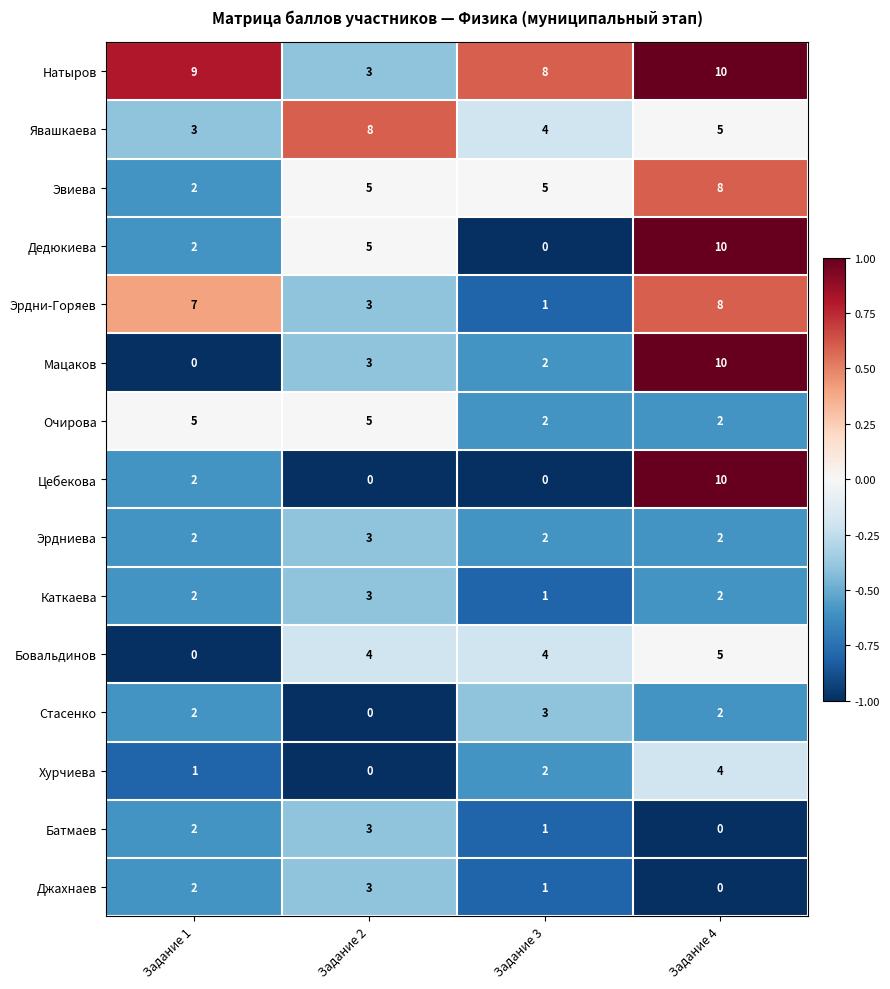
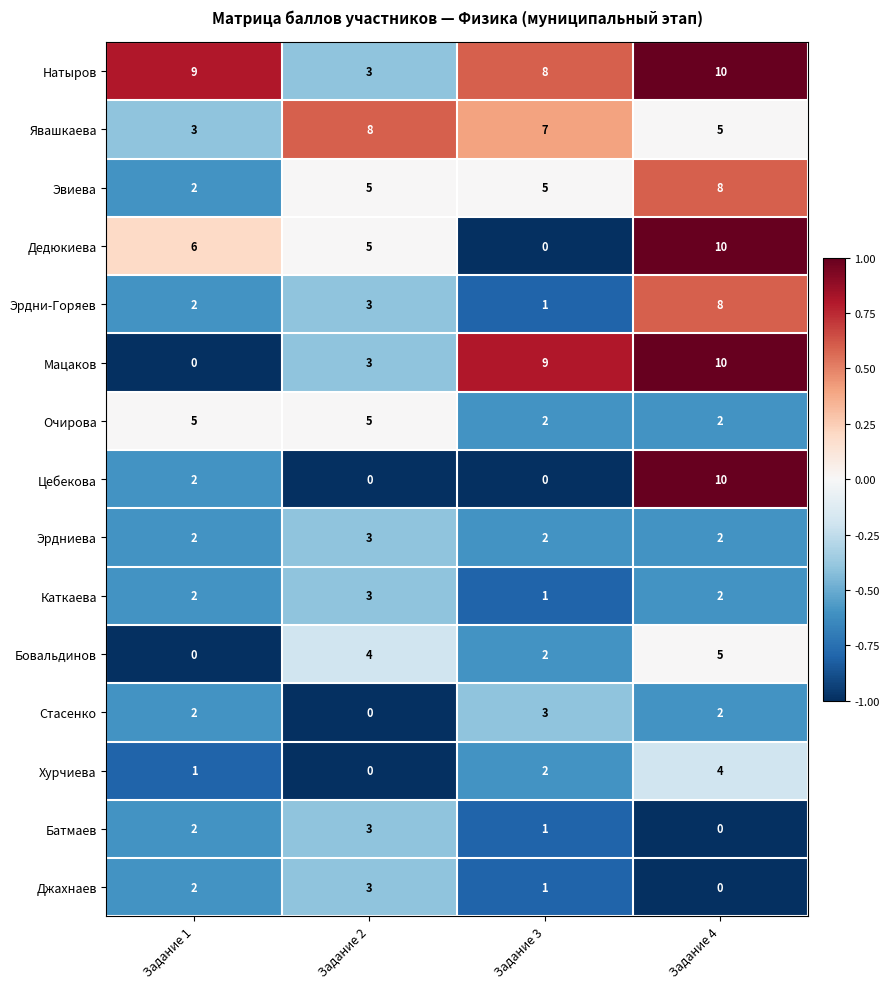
  {
    "Натыров": {
      "Задание 1": 9,
      "Задание 2": 3,
      "Задание 3": 8,
      "Задание 4": 10
    },
    "Явашкаева": {
      "Задание 1": 3,
      "Задание 2": 8,
-     "Задание 3": 4,
+     "Задание 3": 7,
      "Задание 4": 5
    },
    "Эвиева": {
      "Задание 1": 2,
      "Задание 2": 5,
      "Задание 3": 5,
      "Задание 4": 8
    },
    "Дедюкиева": {
-     "Задание 1": 2,
+     "Задание 1": 6,
      "Задание 2": 5,
      "Задание 3": 0,
      "Задание 4": 10
    },
    "Эрдни-Горяев": {
-     "Задание 1": 7,
+     "Задание 1": 2,
      "Задание 2": 3,
      "Задание 3": 1,
      "Задание 4": 8
    },
    "Мацаков": {
      "Задание 1": 0,
      "Задание 2": 3,
-     "Задание 3": 2,
+     "Задание 3": 9,
      "Задание 4": 10
    },
    "Очирова": {
      "Задание 1": 5,
      "Задание 2": 5,
      "Задание 3": 2,
      "Задание 4": 2
    },
    "Цебекова": {
      "Задание 1": 2,
      "Задание 2": 0,
      "Задание 3": 0,
      "Задание 4": 10
    },
    "Эрдниева": {
      "Задание 1": 2,
      "Задание 2": 3,
      "Задание 3": 2,
      "Задание 4": 2
    },
    "Каткаева": {
      "Задание 1": 2,
      "Задание 2": 3,
      "Задание 3": 1,
      "Задание 4": 2
    },
    "Бовальдинов": {
      "Задание 1": 0,
      "Задание 2": 4,
-     "Задание 3": 4,
+     "Задание 3": 2,
      "Задание 4": 5
    },
    "Стасенко": {
      "Задание 1": 2,
      "Задание 2": 0,
      "Задание 3": 3,
      "Задание 4": 2
    },
    "Хурчиева": {
      "Задание 1": 1,
      "Задание 2": 0,
      "Задание 3": 2,
      "Задание 4": 4
    },
    "Батмаев": {
      "Задание 1": 2,
      "Задание 2": 3,
      "Задание 3": 1,
      "Задание 4": 0
    },
    "Джахнаев": {
      "Задание 1": 2,
      "Задание 2": 3,
      "Задание 3": 1,
      "Задание 4": 0
    }
  }
